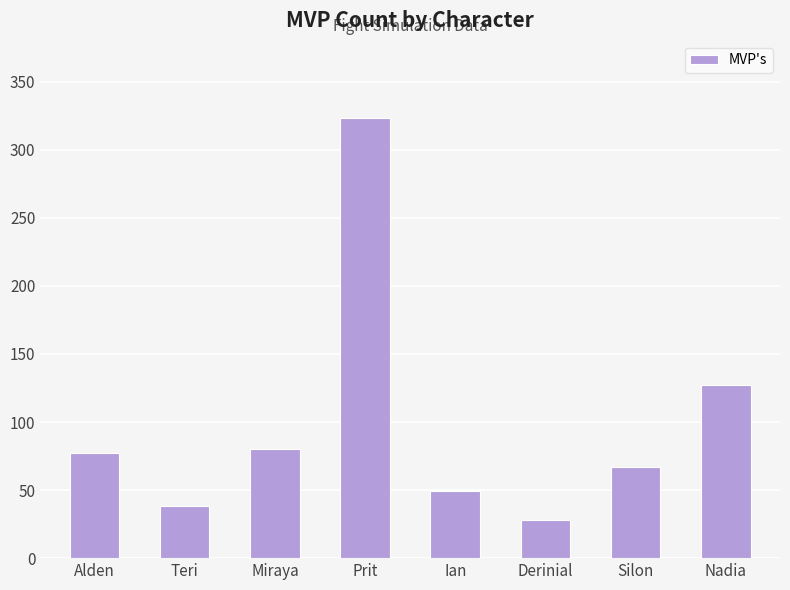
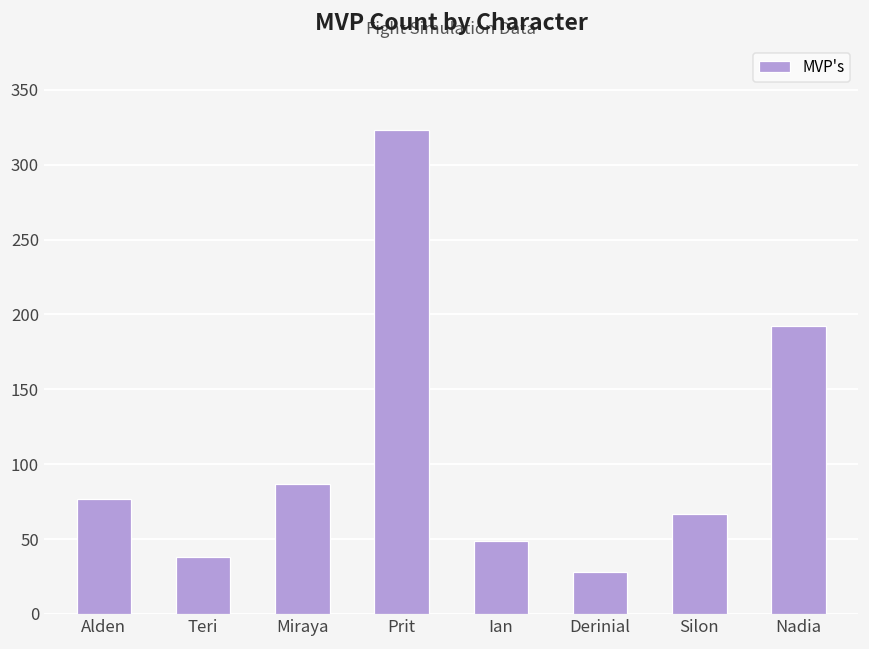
  {
    "Alden": 77,
    "Teri": 38,
-   "Miraya": 80,
+   "Miraya": 87,
    "Prit": 323,
    "Ian": 49,
    "Derinial": 28,
    "Silon": 67,
-   "Nadia": 127
+   "Nadia": 192
  }
